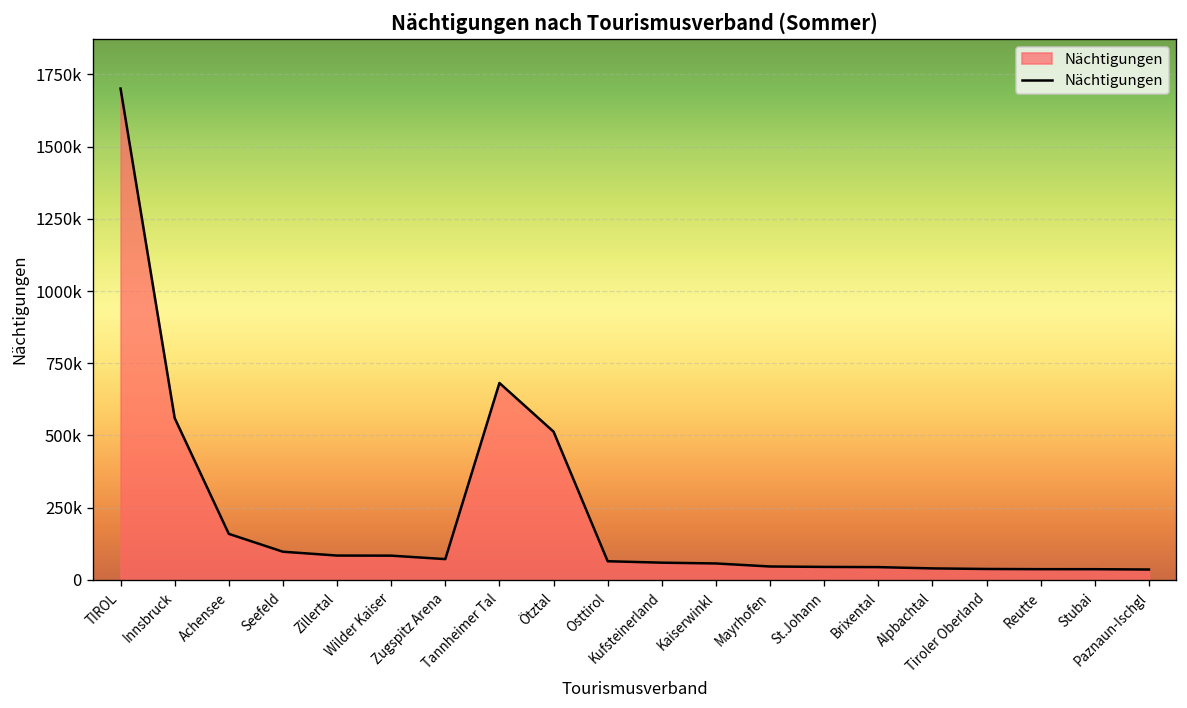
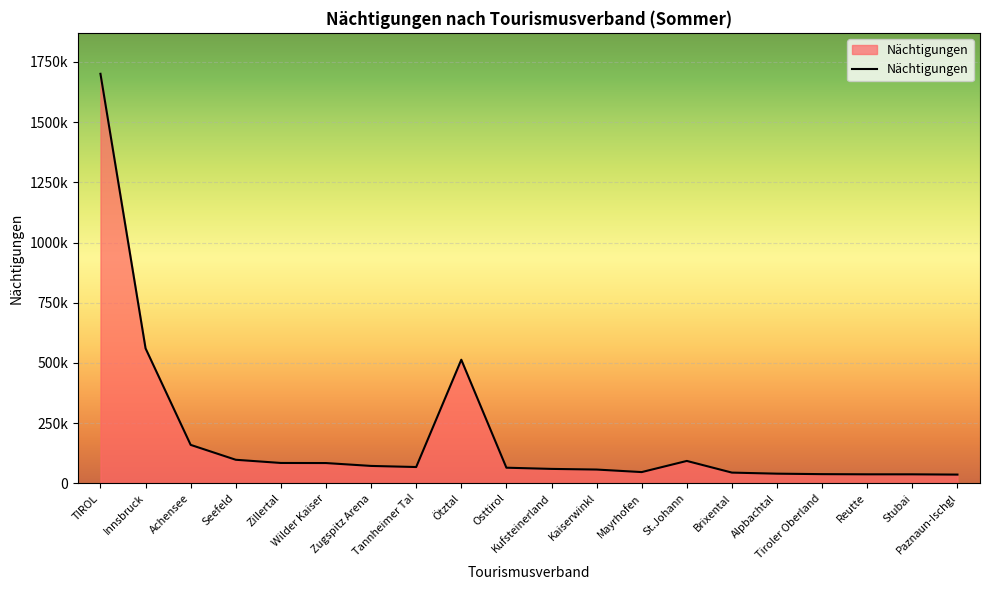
  {
    "TIROL": 1700000,
    "Innsbruck": 560000,
    "Achensee": 160000,
    "Seefeld": 100000,
    "Zillertal": 80000,
    "Wilder Kaiser": 80000,
    "Zugspitz Arena": 70000,
-   "Tannheimer Tal": 680000,
+   "Tannheimer Tal": 70000,
    "Ötztal": 510000,
    "Osttirol": 60000,
    "Kufsteinerland": 60000,
    "Kaiserwinkl": 60000,
    "Mayrhofen": 50000,
-   "St.Johann": 50000,
+   "St.Johann": 90000,
    "Brixental": 40000,
    "Alpbachtal": 40000,
    "Tiroler Oberland": 40000,
    "Reutte": 40000,
    "Stubai": 40000,
    "Paznaun-Ischgl": 40000
  }
